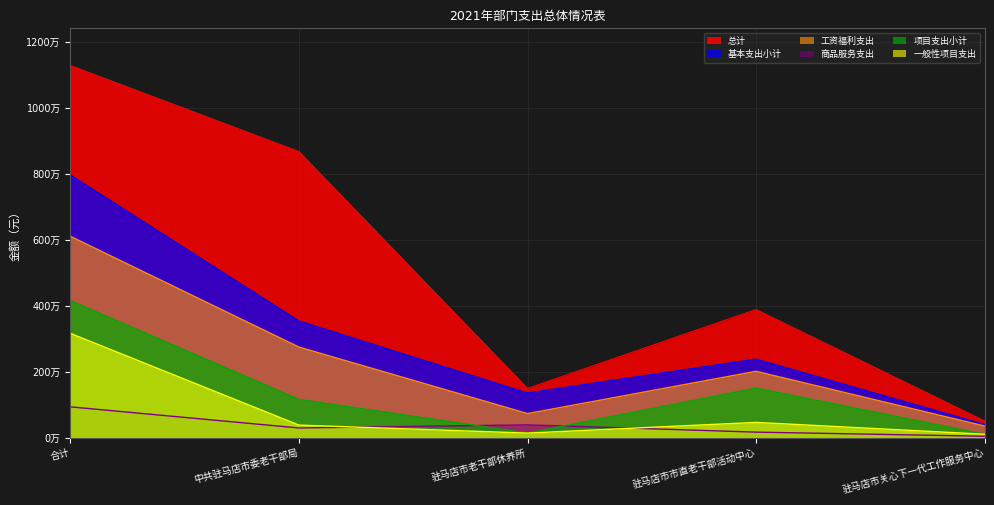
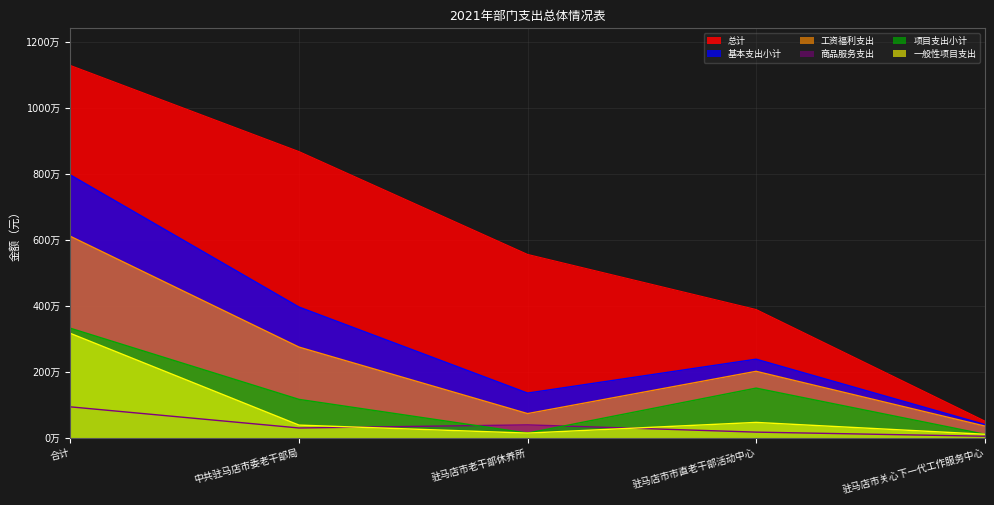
  {
    "总计": {
      "合计": "1130万",
      "中共驻马店市委老干部局": "870万",
-     "驻马店市老干部休养所": "150万",
+     "驻马店市老干部休养所": "560万",
      "驻马店市市直老干部活动中心": "390万",
      "驻马店市关心下一代工作服务中心": "50万"
    },
    "基本支出小计": {
      "合计": "800万",
-     "中共驻马店市委老干部局": "350万",
+     "中共驻马店市委老干部局": "400万",
      "驻马店市老干部休养所": "140万",
      "驻马店市市直老干部活动中心": "240万"
    },
    "工资福利支出": {
      "合计": "610万",
      "中共驻马店市委老干部局": "270万",
      "驻马店市老干部休养所": "70万",
      "驻马店市市直老干部活动中心": "200万"
    },
    "商品服务支出": {
      "合计": "90万",
      "中共驻马店市委老干部局": "30万",
      "驻马店市老干部休养所": "40万",
      "驻马店市市直老干部活动中心": "20万"
    },
    "项目支出小计": {
-     "合计": "420万",
+     "合计": "330万",
      "中共驻马店市委老干部局": "120万",
      "驻马店市市直老干部活动中心": "150万"
    },
    "一般性项目支出": {
      "合计": "320万",
      "中共驻马店市委老干部局": "40万",
      "驻马店市市直老干部活动中心": "50万"
    }
  }
